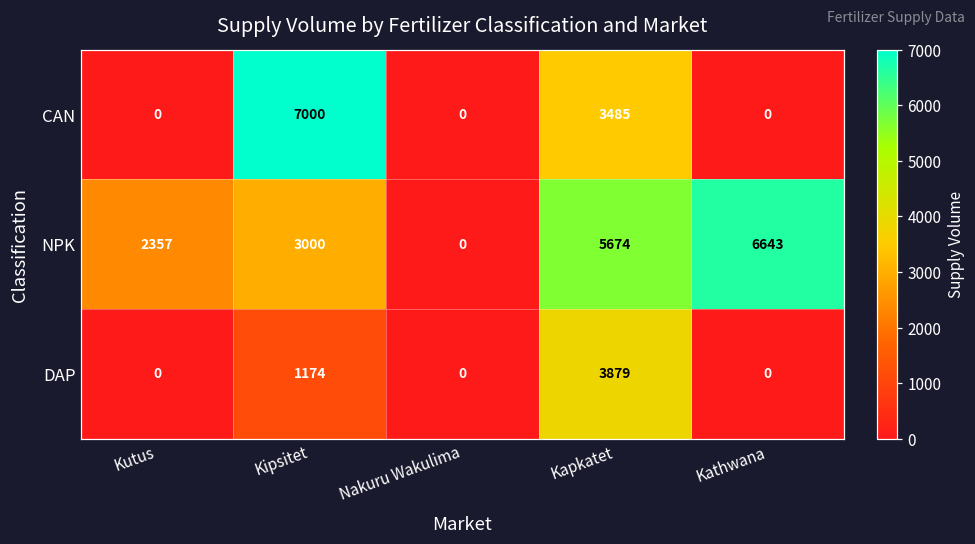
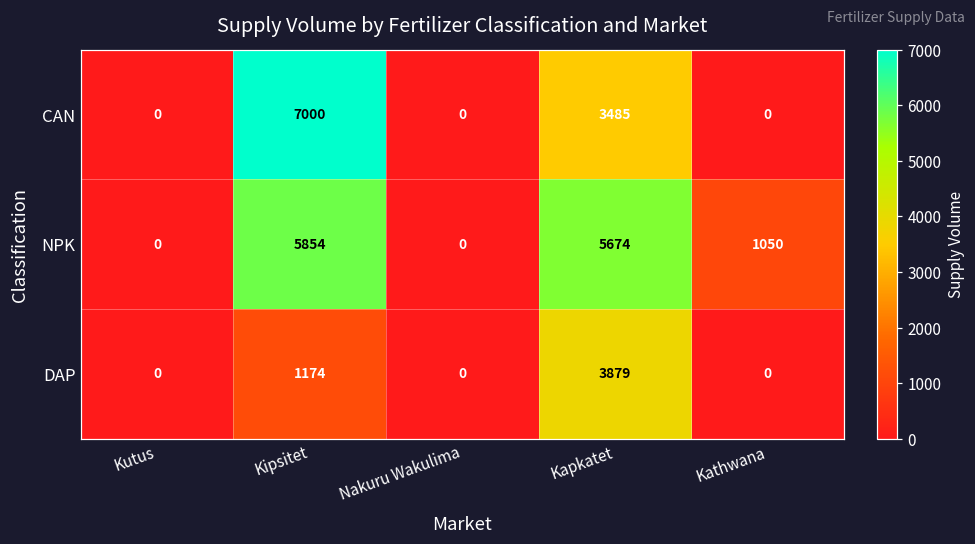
  {
    "CAN": {
      "Kutus": 0,
      "Kipsitet": 7000,
      "Nakuru Wakulima": 0,
      "Kapkatet": 3485,
      "Kathwana": 0
    },
    "NPK": {
-     "Kutus": 2357,
-     "Kipsitet": 3000,
+     "Kutus": 0,
+     "Kipsitet": 5854,
      "Nakuru Wakulima": 0,
      "Kapkatet": 5674,
-     "Kathwana": 6643
+     "Kathwana": 1050
    },
    "DAP": {
      "Kutus": 0,
      "Kipsitet": 1174,
      "Nakuru Wakulima": 0,
      "Kapkatet": 3879,
      "Kathwana": 0
    }
  }
